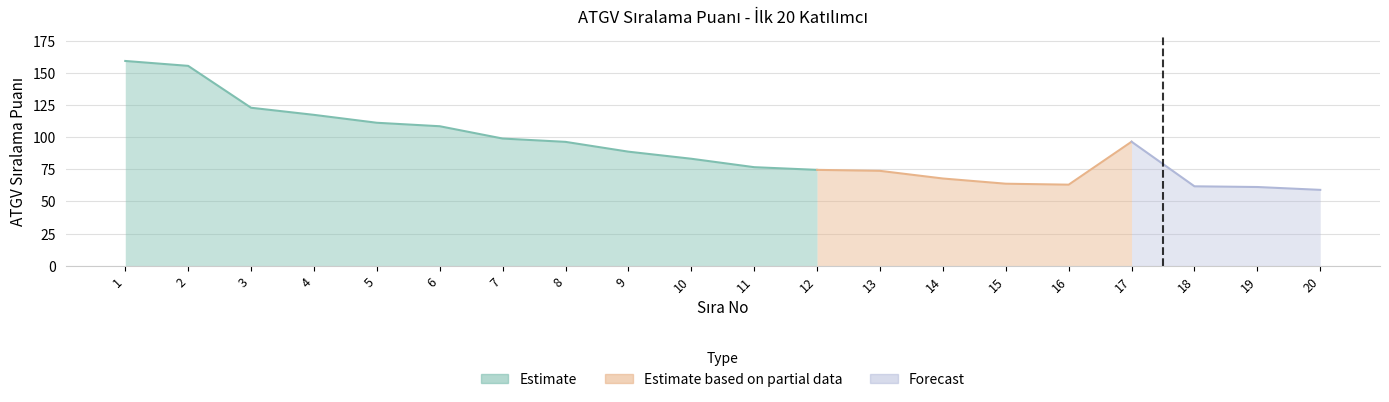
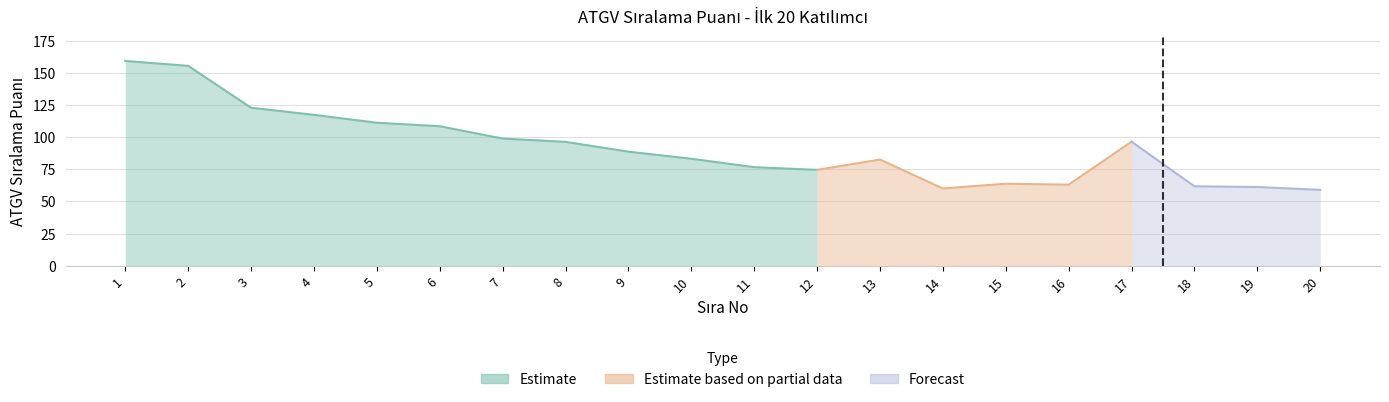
  {
    "Estimate based on partial data": {
-     "13": 74,
-     "14": 68,
+     "13": 83,
+     "14": 60,
      "15": 64,
      "16": 63
    }
  }
